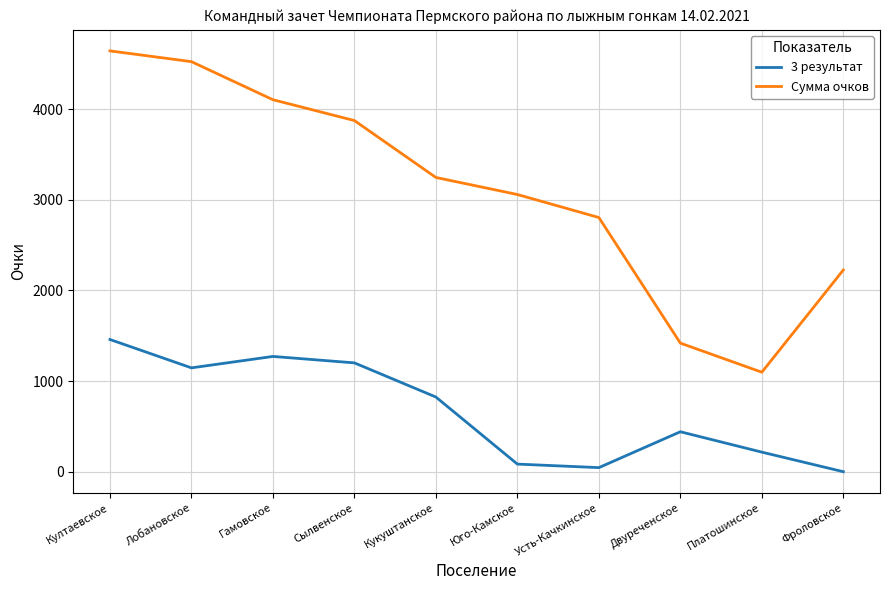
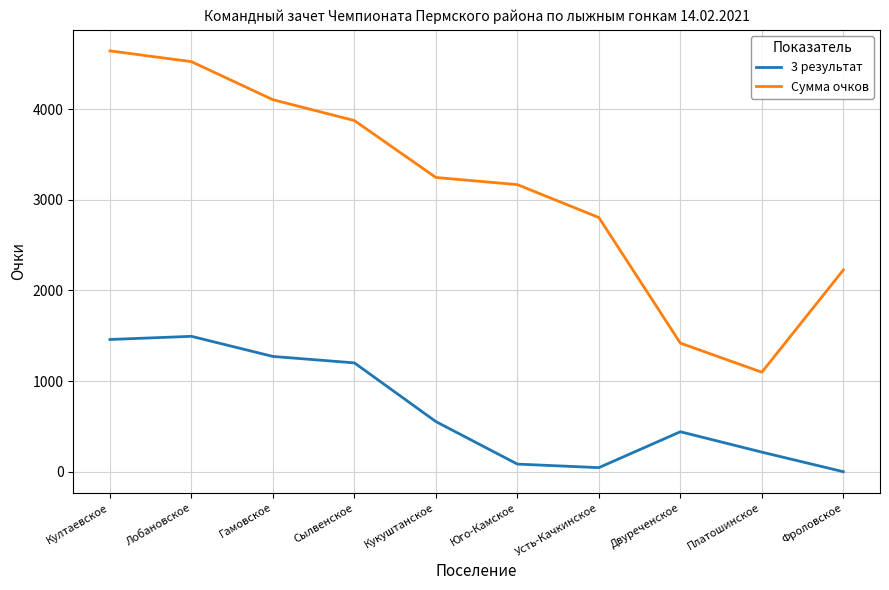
  {
    "3 результат": {
      "Култаевское": 1500,
-     "Лобановское": 1100,
+     "Лобановское": 1500,
      "Гамовское": 1300,
      "Сылвенское": 1200,
-     "Кукуштанское": 800,
+     "Кукуштанское": 600,
      "Юго-Камское": 100,
      "Усть-Качкинское": 0,
      "Двуреченское": 400,
      "Платошинское": 200,
      "Фроловское": 0
    },
    "Сумма очков": {
      "Култаевское": 4600,
      "Лобановское": 4500,
      "Гамовское": 4100,
      "Сылвенское": 3900,
      "Кукуштанское": 3200,
-     "Юго-Камское": 3100,
+     "Юго-Камское": 3200,
      "Усть-Качкинское": 2800,
      "Двуреченское": 1400,
      "Платошинское": 1100,
      "Фроловское": 2200
    }
  }
